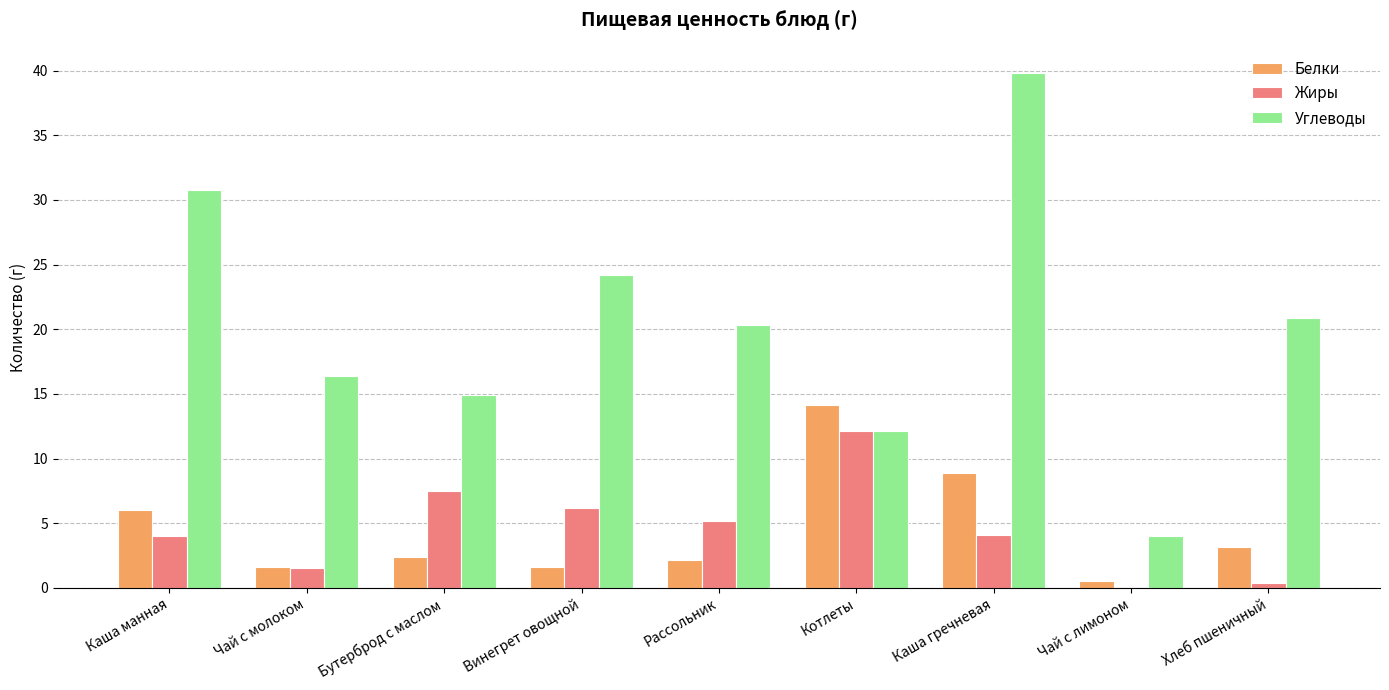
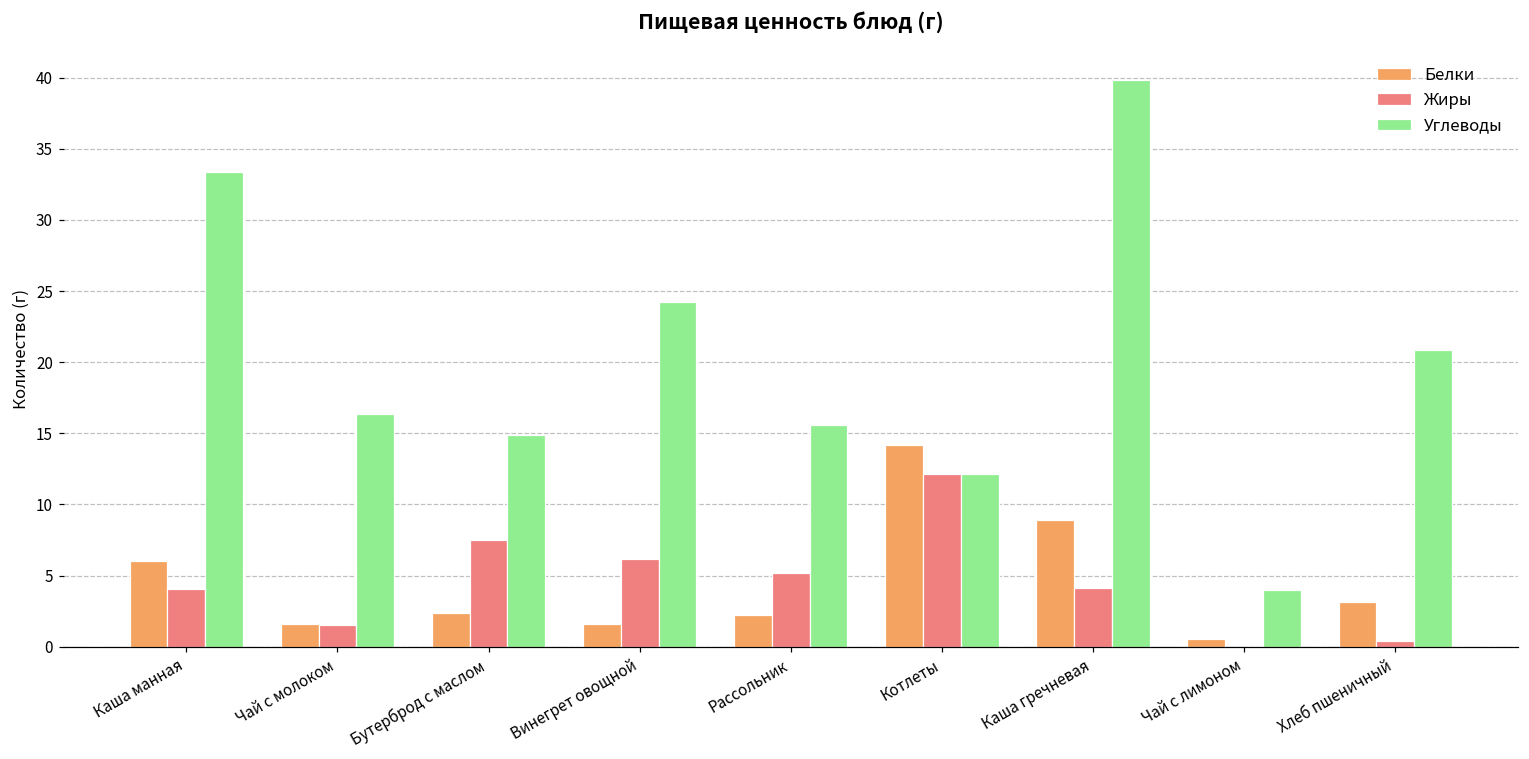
  {
    "Углеводы": {
-     "Каша манная": 30.7,
+     "Каша манная": 33.4,
      "Чай с молоком": 16.4,
      "Бутерброд с маслом": 14.9,
      "Винегрет овощной": 24.2,
-     "Рассольник": 20.4,
+     "Рассольник": 15.6,
      "Котлеты": 12.2,
      "Каша гречневая": 39.8,
      "Чай с лимоном": 4.0,
      "Хлеб пшеничный": 20.9
    }
  }
